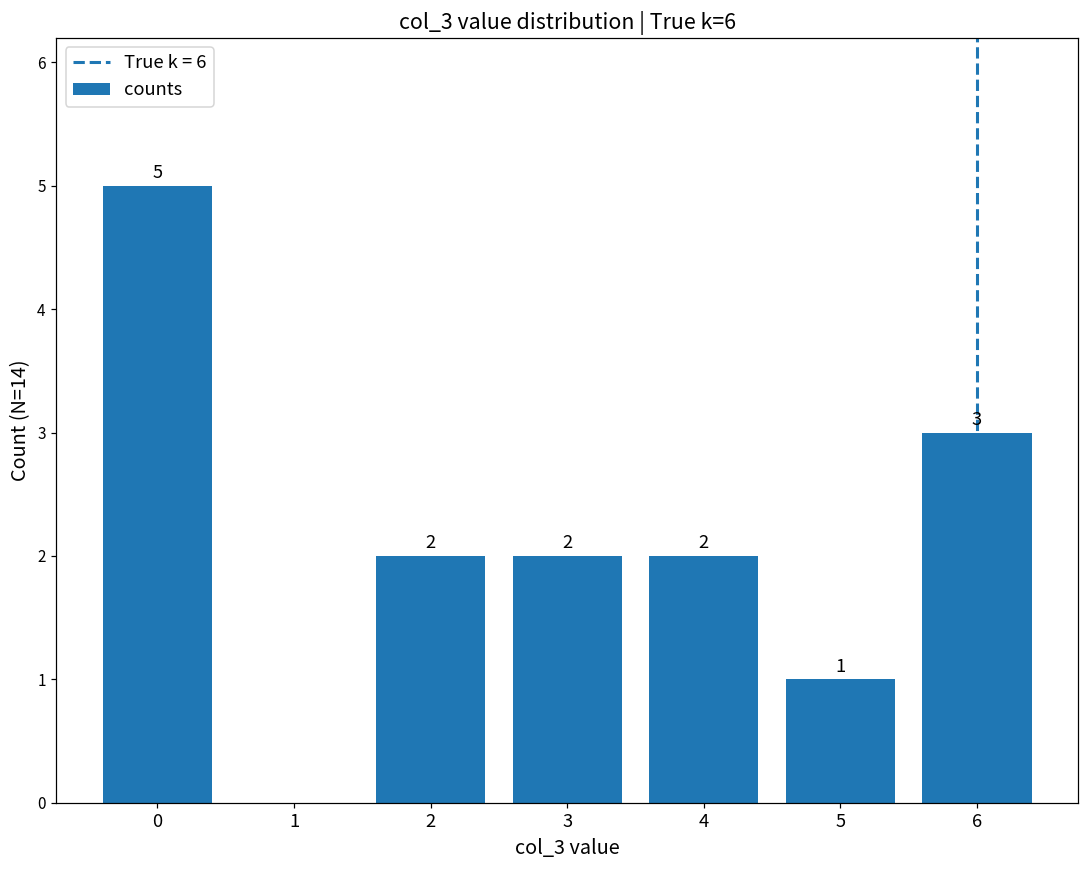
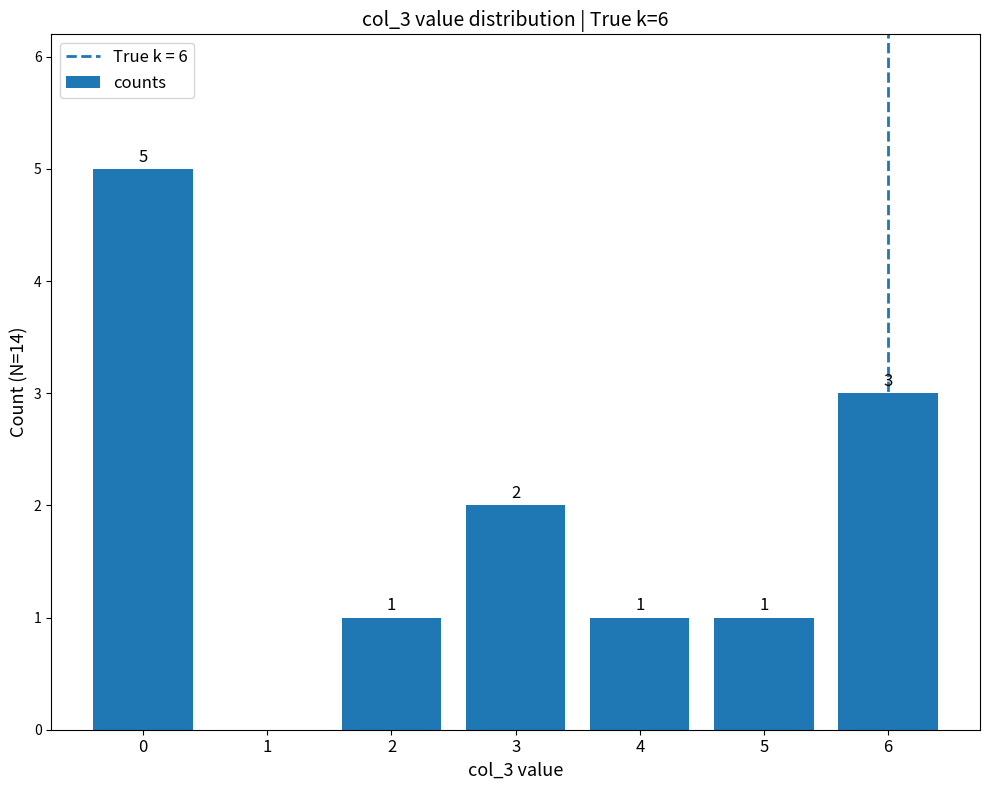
  {
    "0": 5,
-   "2": 2,
+   "2": 1,
    "3": 2,
-   "4": 2,
+   "4": 1,
    "5": 1,
    "6": 3
  }
